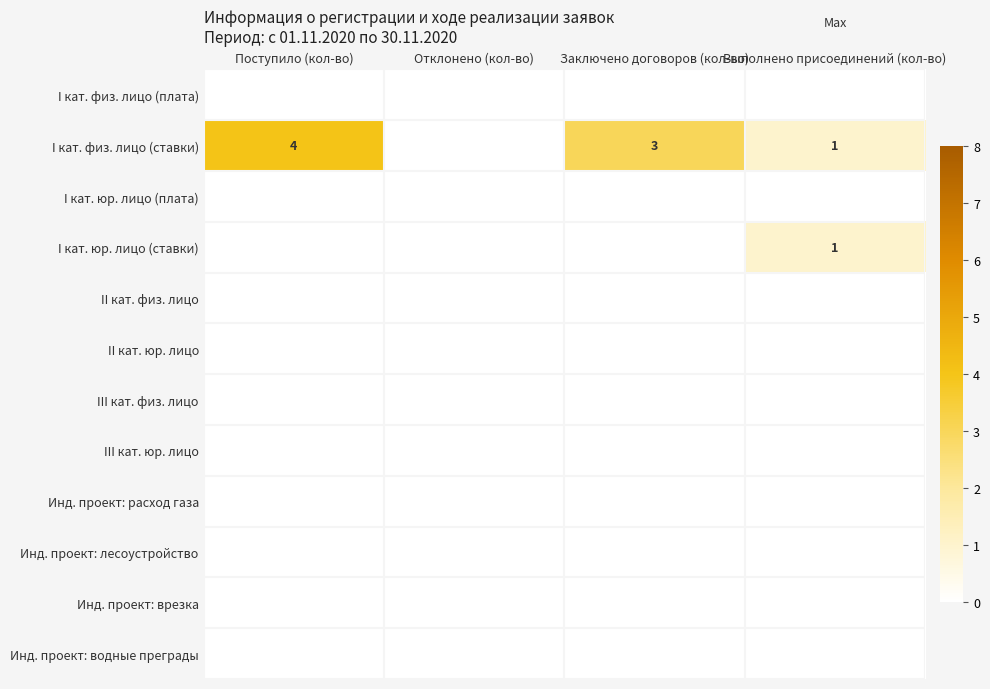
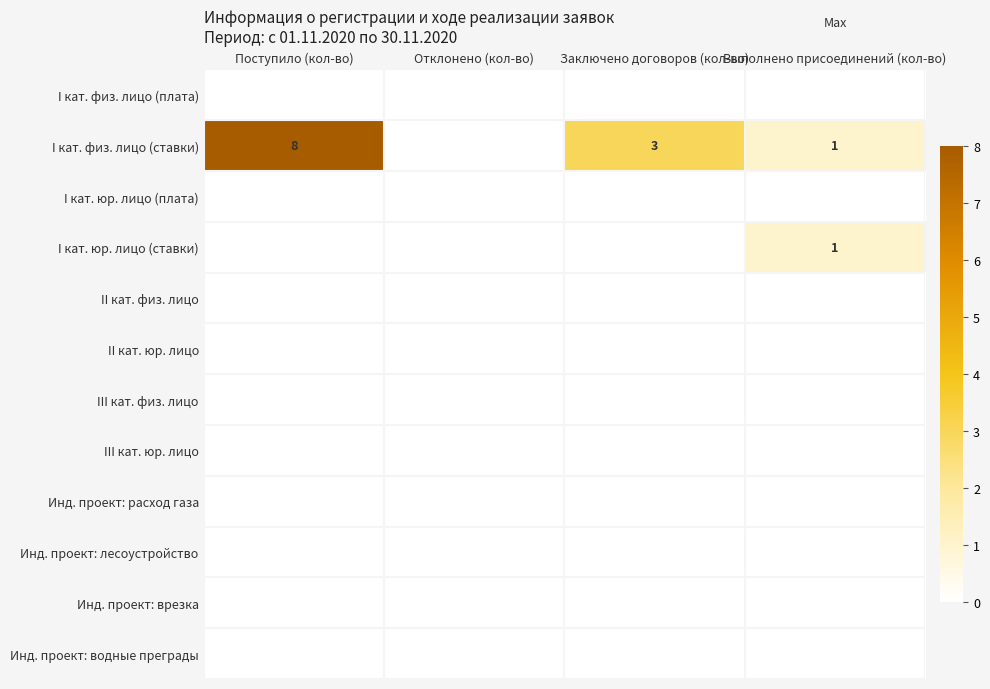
  {
    "I кат. физ. лицо (ставки)": {
-     "Поступило (кол-во)": 4,
+     "Поступило (кол-во)": 8,
      "Заключено договоров (кол-во)": 3,
      "Выполнено присоединений (кол-во)": 1
    },
    "I кат. юр. лицо (ставки)": {
      "Выполнено присоединений (кол-во)": 1
    }
  }
